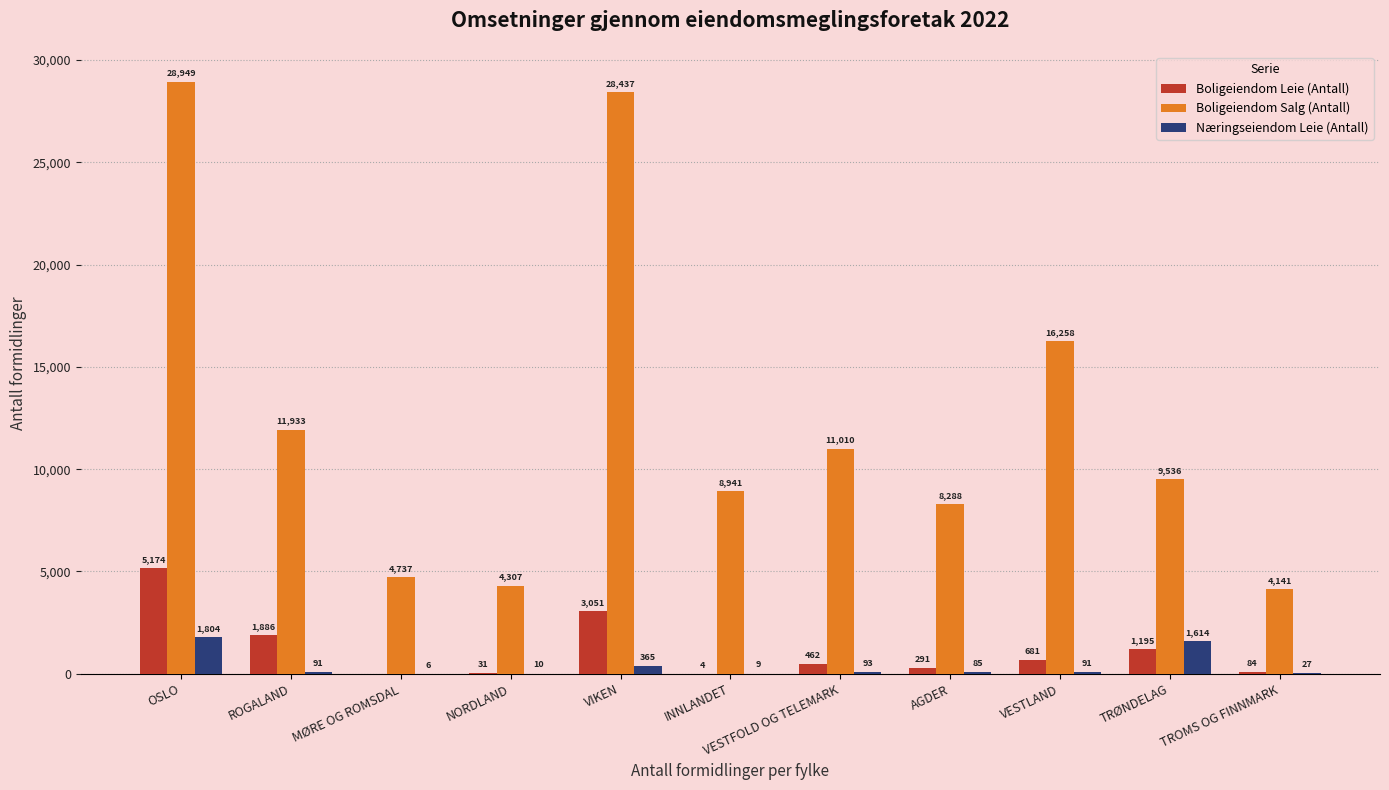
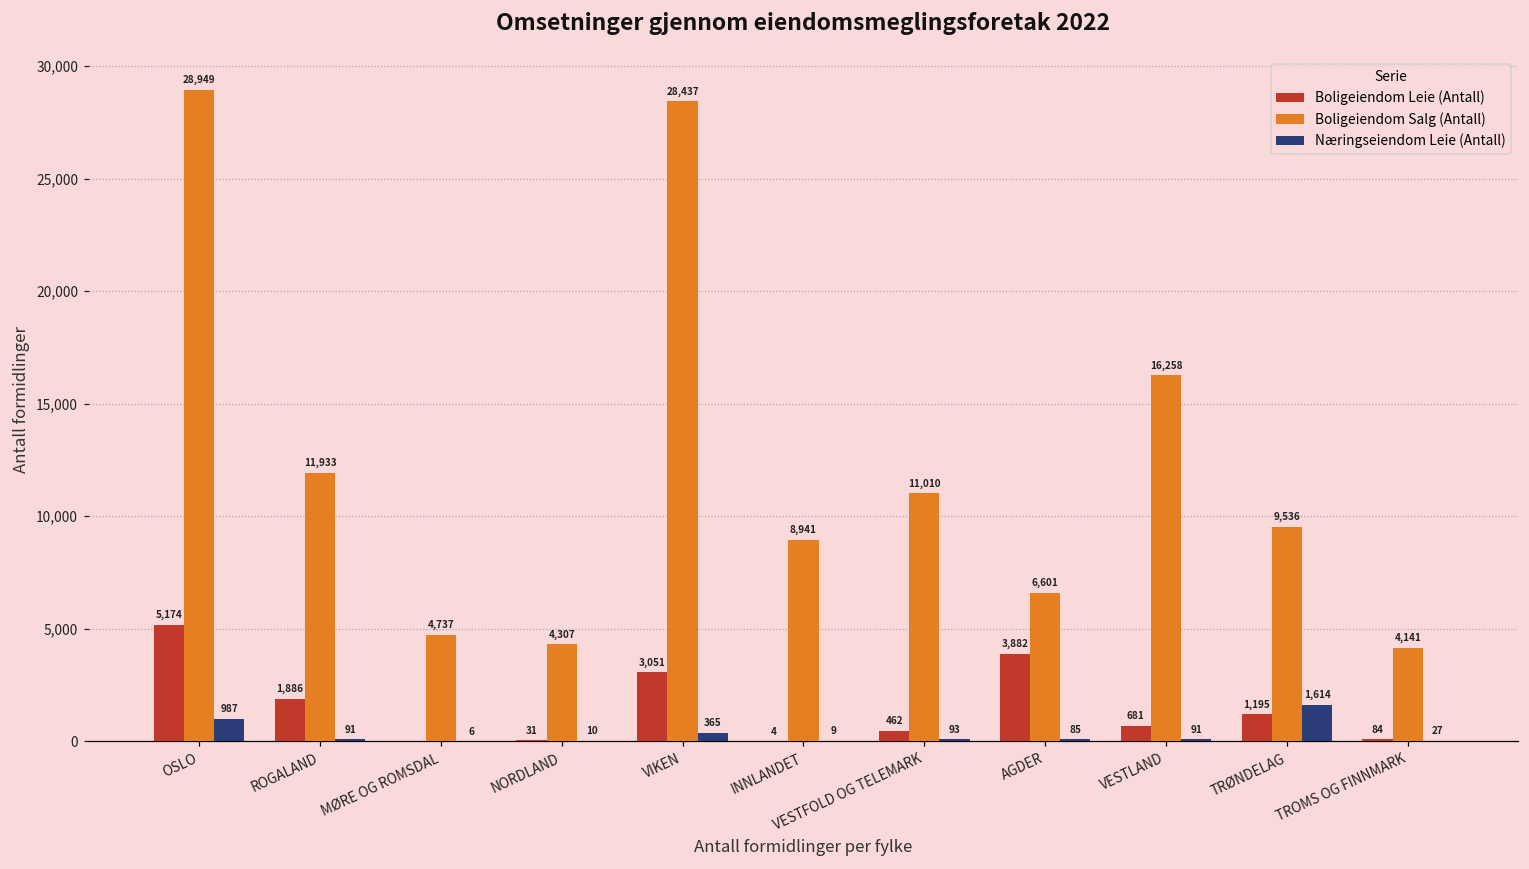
  {
    "Boligeiendom Leie (Antall)": {
      "OSLO": "5,174",
      "ROGALAND": "1,886",
      "NORDLAND": "31",
      "VIKEN": "3,051",
      "INNLANDET": "4",
      "VESTFOLD OG TELEMARK": "462",
-     "AGDER": "291",
+     "AGDER": "3,882",
      "VESTLAND": "681",
      "TRØNDELAG": "1,195",
      "TROMS OG FINNMARK": "84"
    },
    "Boligeiendom Salg (Antall)": {
      "OSLO": "28,949",
      "ROGALAND": "11,933",
      "MØRE OG ROMSDAL": "4,737",
      "NORDLAND": "4,307",
      "VIKEN": "28,437",
      "INNLANDET": "8,941",
      "VESTFOLD OG TELEMARK": "11,010",
-     "AGDER": "8,288",
+     "AGDER": "6,601",
      "VESTLAND": "16,258",
      "TRØNDELAG": "9,536",
      "TROMS OG FINNMARK": "4,141"
    },
    "Næringseiendom Leie (Antall)": {
-     "OSLO": "1,804",
+     "OSLO": "987",
      "ROGALAND": "91",
      "MØRE OG ROMSDAL": "6",
      "NORDLAND": "10",
      "VIKEN": "365",
      "INNLANDET": "9",
      "VESTFOLD OG TELEMARK": "93",
      "AGDER": "85",
      "VESTLAND": "91",
      "TRØNDELAG": "1,614",
      "TROMS OG FINNMARK": "27"
    }
  }
